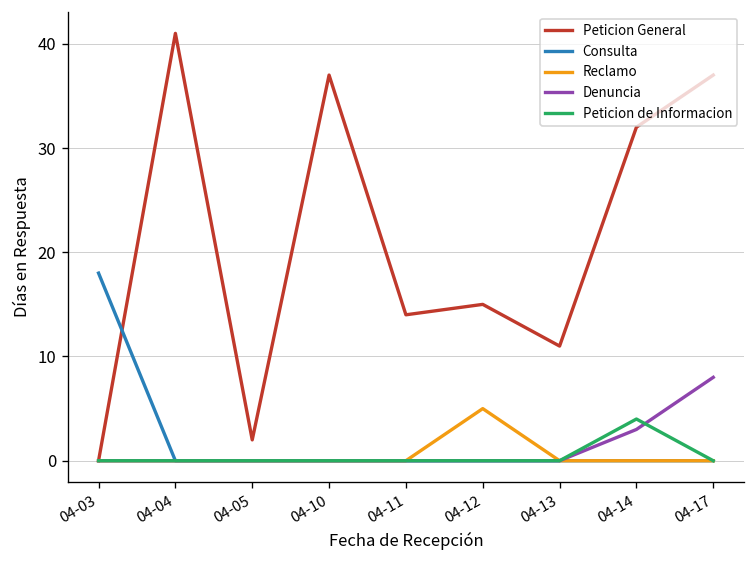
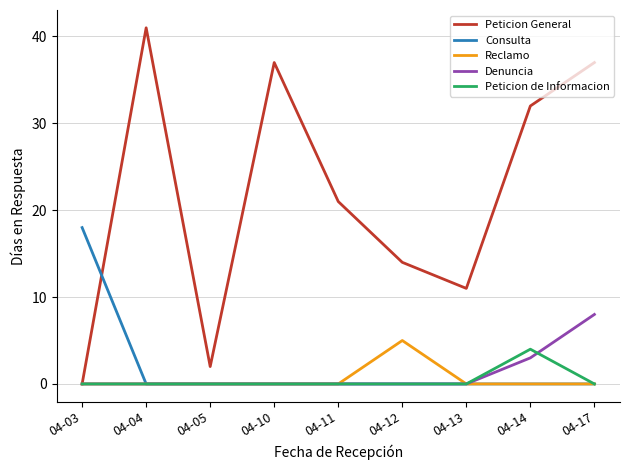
  {
    "Peticion General": {
      "04-04": 41,
      "04-05": 2,
      "04-10": 37,
-     "04-11": 14,
-     "04-12": 15,
+     "04-11": 21,
+     "04-12": 14,
      "04-13": 11,
      "04-14": 32
    },
    "Consulta": {
      "04-03": 18
    },
    "Reclamo": {
      "04-12": 5
    },
    "Denuncia": {
      "04-14": 3,
      "04-17": 8
    },
    "Peticion de Informacion": {
      "04-14": 4
    }
  }
